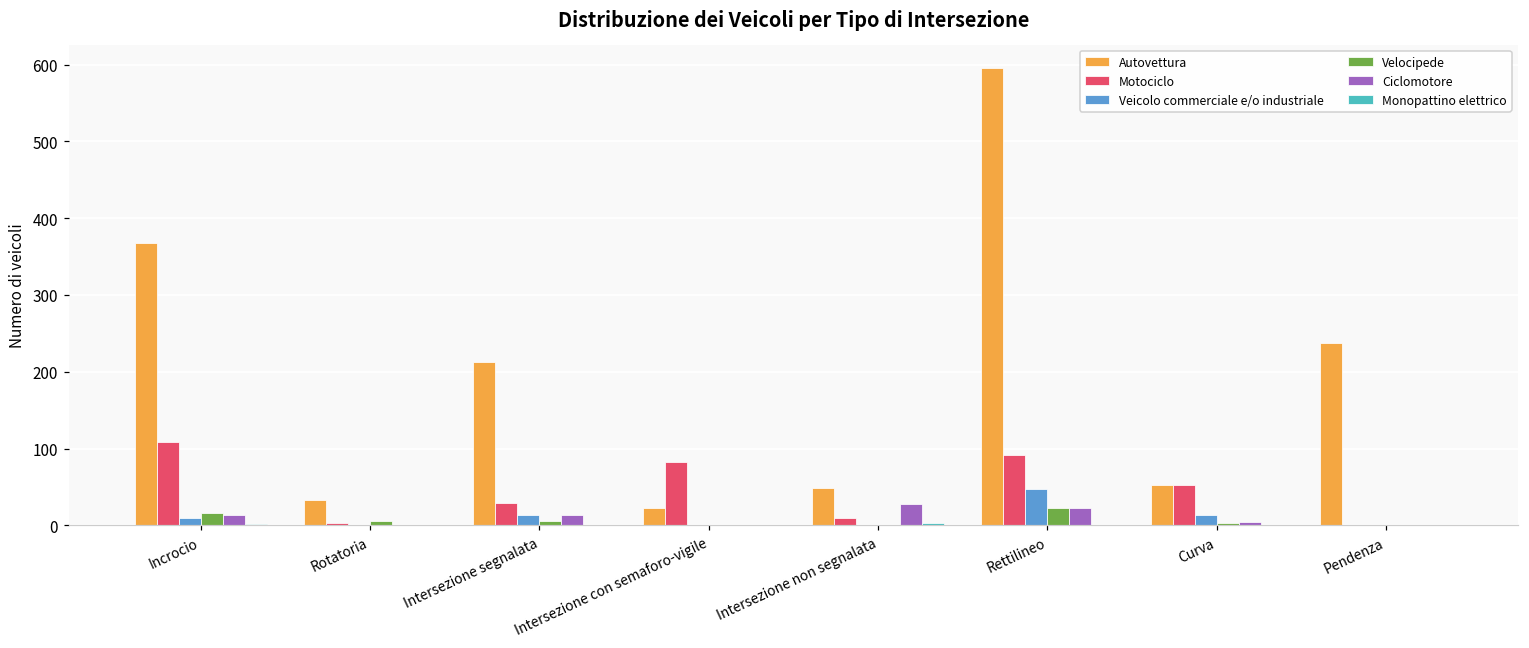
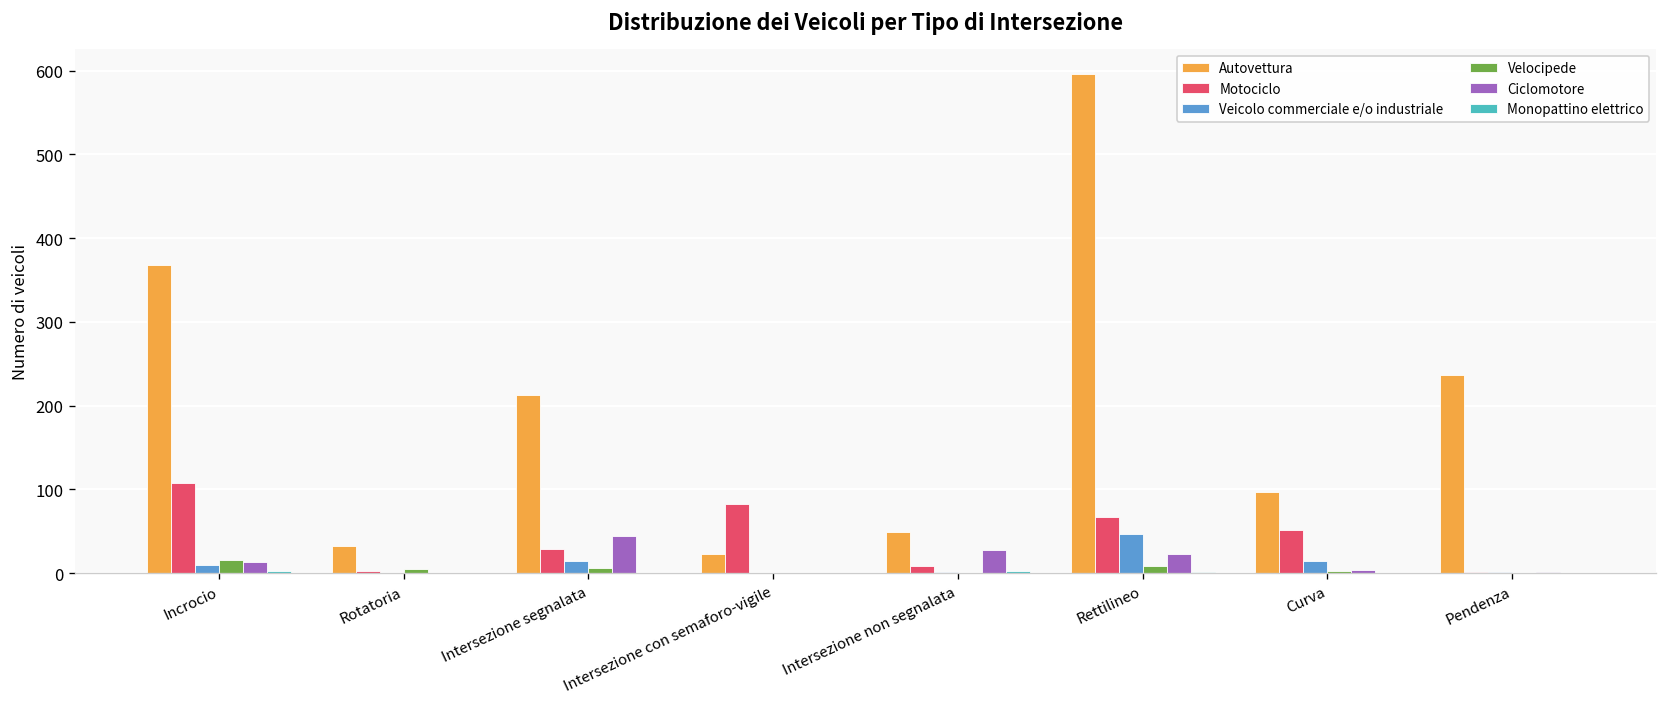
  {
    "Autovettura": {
      "Incrocio": 370,
      "Rotatoria": 30,
      "Intersezione segnalata": 210,
      "Intersezione con semaforo-vigile": 20,
      "Intersezione non segnalata": 50,
      "Rettilineo": 600,
-     "Curva": 50,
+     "Curva": 100,
      "Pendenza": 240
    },
    "Motociclo": {
      "Incrocio": 110,
      "Intersezione segnalata": 30,
      "Intersezione con semaforo-vigile": 80,
      "Intersezione non segnalata": 10,
-     "Rettilineo": 90,
+     "Rettilineo": 70,
      "Curva": 50
    },
    "Velocipede": {
      "Incrocio": 20,
      "Rotatoria": 10,
      "Intersezione segnalata": 10,
      "Intersezione con semaforo-vigile": 0,
      "Intersezione non segnalata": 0,
-     "Rettilineo": 20,
+     "Rettilineo": 10,
      "Pendenza": 0
    },
    "Ciclomotore": {
      "Incrocio": 10,
      "Rotatoria": 0,
-     "Intersezione segnalata": 10,
+     "Intersezione segnalata": 40,
      "Intersezione con semaforo-vigile": 0,
      "Intersezione non segnalata": 30,
      "Rettilineo": 20,
      "Curva": 0
    }
  }
